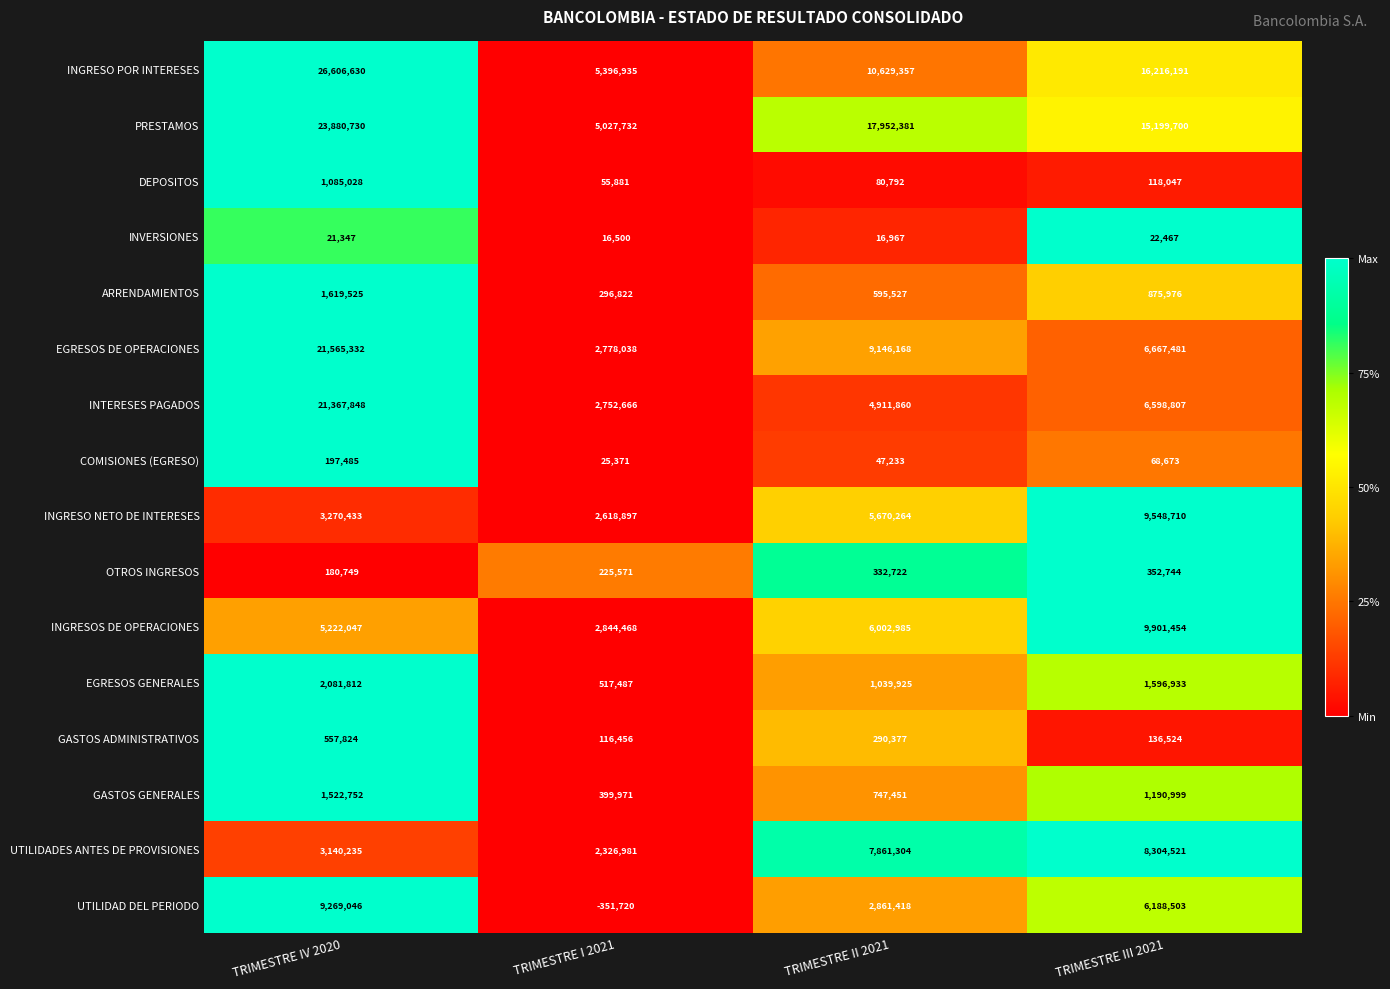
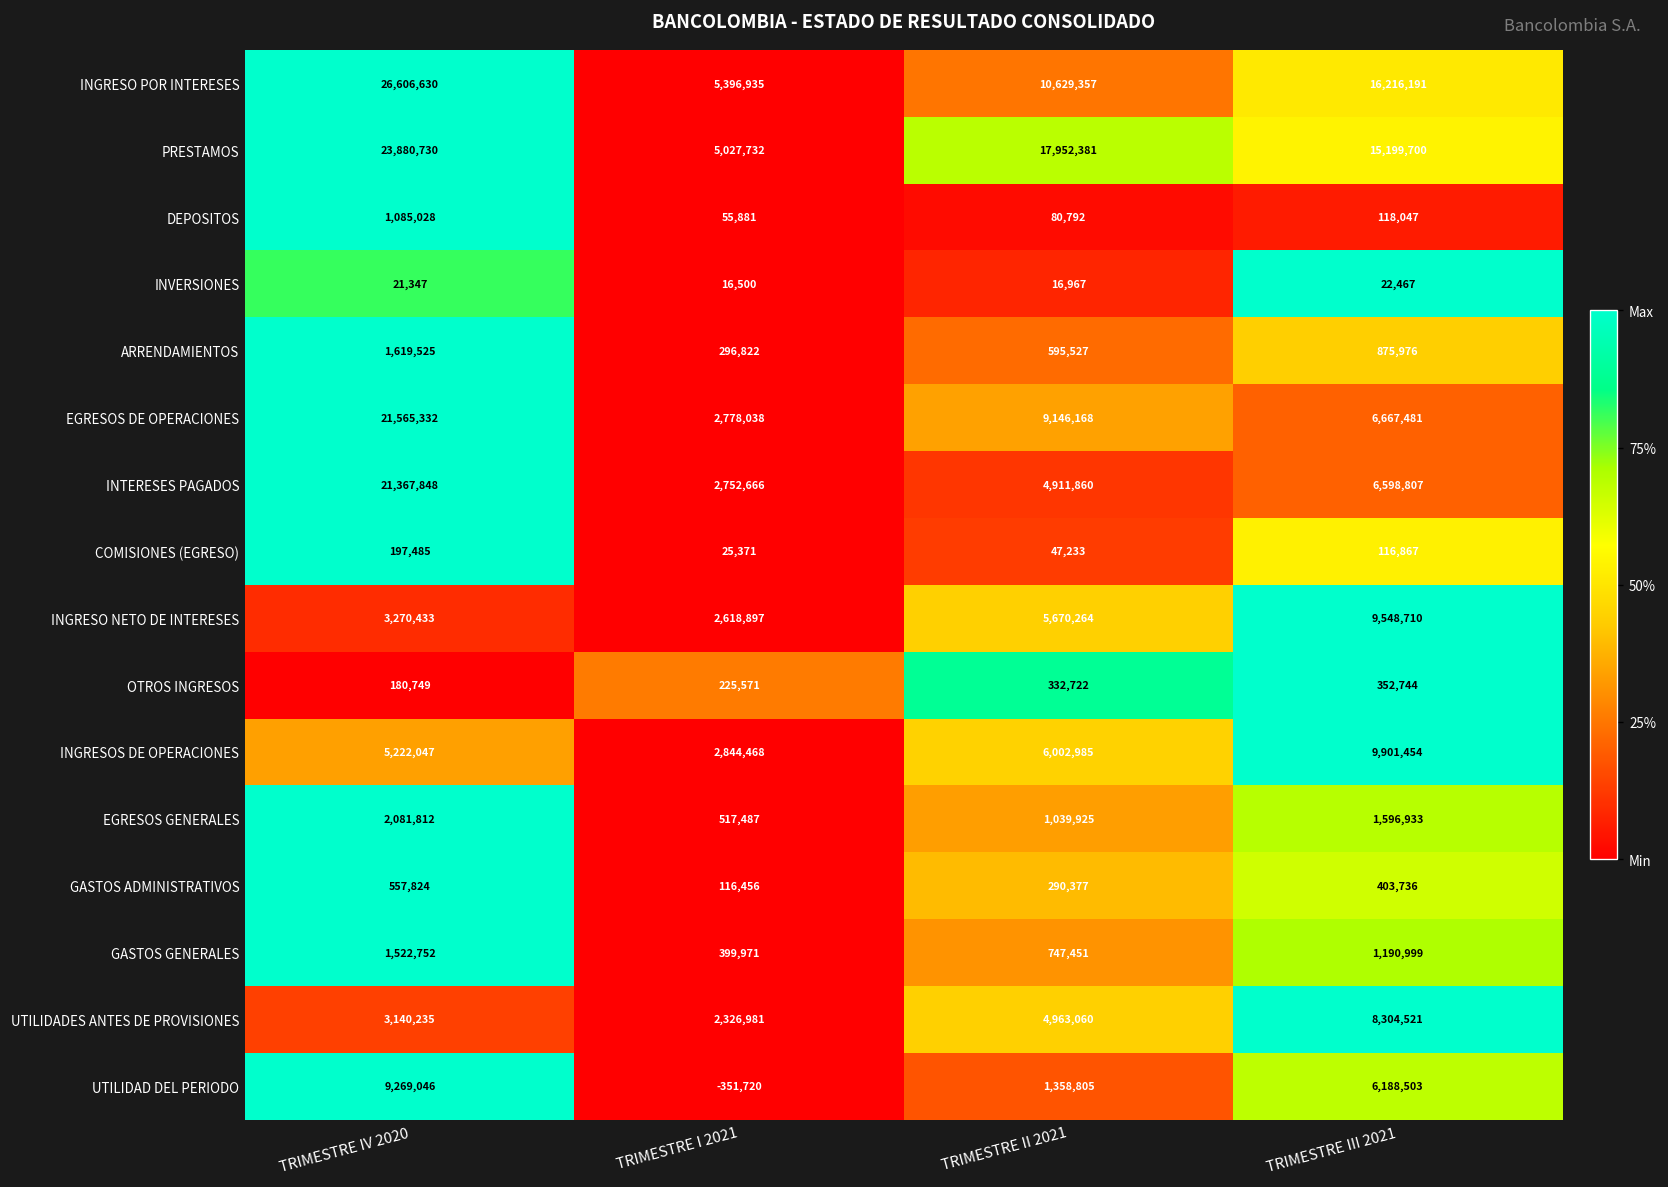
  {
    "INGRESO POR INTERESES": {
      "TRIMESTRE IV 2020": "26,606,630",
      "TRIMESTRE I 2021": "5,396,935",
      "TRIMESTRE II 2021": "10,629,357",
      "TRIMESTRE III 2021": "16,216,191"
    },
    "PRESTAMOS": {
      "TRIMESTRE IV 2020": "23,880,730",
      "TRIMESTRE I 2021": "5,027,732",
      "TRIMESTRE II 2021": "17,952,381",
      "TRIMESTRE III 2021": "15,199,700"
    },
    "DEPOSITOS": {
      "TRIMESTRE IV 2020": "1,085,028",
      "TRIMESTRE I 2021": "55,881",
      "TRIMESTRE II 2021": "80,792",
      "TRIMESTRE III 2021": "118,047"
    },
    "INVERSIONES": {
      "TRIMESTRE IV 2020": "21,347",
      "TRIMESTRE I 2021": "16,500",
      "TRIMESTRE II 2021": "16,967",
      "TRIMESTRE III 2021": "22,467"
    },
    "ARRENDAMIENTOS": {
      "TRIMESTRE IV 2020": "1,619,525",
      "TRIMESTRE I 2021": "296,822",
      "TRIMESTRE II 2021": "595,527",
      "TRIMESTRE III 2021": "875,976"
    },
    "EGRESOS DE OPERACIONES": {
      "TRIMESTRE IV 2020": "21,565,332",
      "TRIMESTRE I 2021": "2,778,038",
      "TRIMESTRE II 2021": "9,146,168",
      "TRIMESTRE III 2021": "6,667,481"
    },
    "INTERESES PAGADOS": {
      "TRIMESTRE IV 2020": "21,367,848",
      "TRIMESTRE I 2021": "2,752,666",
      "TRIMESTRE II 2021": "4,911,860",
      "TRIMESTRE III 2021": "6,598,807"
    },
    "COMISIONES (EGRESO)": {
      "TRIMESTRE IV 2020": "197,485",
      "TRIMESTRE I 2021": "25,371",
      "TRIMESTRE II 2021": "47,233",
-     "TRIMESTRE III 2021": "68,673"
+     "TRIMESTRE III 2021": "116,867"
    },
    "INGRESO NETO DE INTERESES": {
      "TRIMESTRE IV 2020": "3,270,433",
      "TRIMESTRE I 2021": "2,618,897",
      "TRIMESTRE II 2021": "5,670,264",
      "TRIMESTRE III 2021": "9,548,710"
    },
    "OTROS INGRESOS": {
      "TRIMESTRE IV 2020": "180,749",
      "TRIMESTRE I 2021": "225,571",
      "TRIMESTRE II 2021": "332,722",
      "TRIMESTRE III 2021": "352,744"
    },
    "INGRESOS DE OPERACIONES": {
      "TRIMESTRE IV 2020": "5,222,047",
      "TRIMESTRE I 2021": "2,844,468",
      "TRIMESTRE II 2021": "6,002,985",
      "TRIMESTRE III 2021": "9,901,454"
    },
    "EGRESOS GENERALES": {
      "TRIMESTRE IV 2020": "2,081,812",
      "TRIMESTRE I 2021": "517,487",
      "TRIMESTRE II 2021": "1,039,925",
      "TRIMESTRE III 2021": "1,596,933"
    },
    "GASTOS ADMINISTRATIVOS": {
      "TRIMESTRE IV 2020": "557,824",
      "TRIMESTRE I 2021": "116,456",
      "TRIMESTRE II 2021": "290,377",
-     "TRIMESTRE III 2021": "136,524"
+     "TRIMESTRE III 2021": "403,736"
    },
    "GASTOS GENERALES": {
      "TRIMESTRE IV 2020": "1,522,752",
      "TRIMESTRE I 2021": "399,971",
      "TRIMESTRE II 2021": "747,451",
      "TRIMESTRE III 2021": "1,190,999"
    },
    "UTILIDADES ANTES DE PROVISIONES": {
      "TRIMESTRE IV 2020": "3,140,235",
      "TRIMESTRE I 2021": "2,326,981",
-     "TRIMESTRE II 2021": "7,861,304",
+     "TRIMESTRE II 2021": "4,963,060",
      "TRIMESTRE III 2021": "8,304,521"
    },
    "UTILIDAD DEL PERIODO": {
      "TRIMESTRE IV 2020": "9,269,046",
      "TRIMESTRE I 2021": "-351,720",
-     "TRIMESTRE II 2021": "2,861,418",
+     "TRIMESTRE II 2021": "1,358,805",
      "TRIMESTRE III 2021": "6,188,503"
    }
  }
